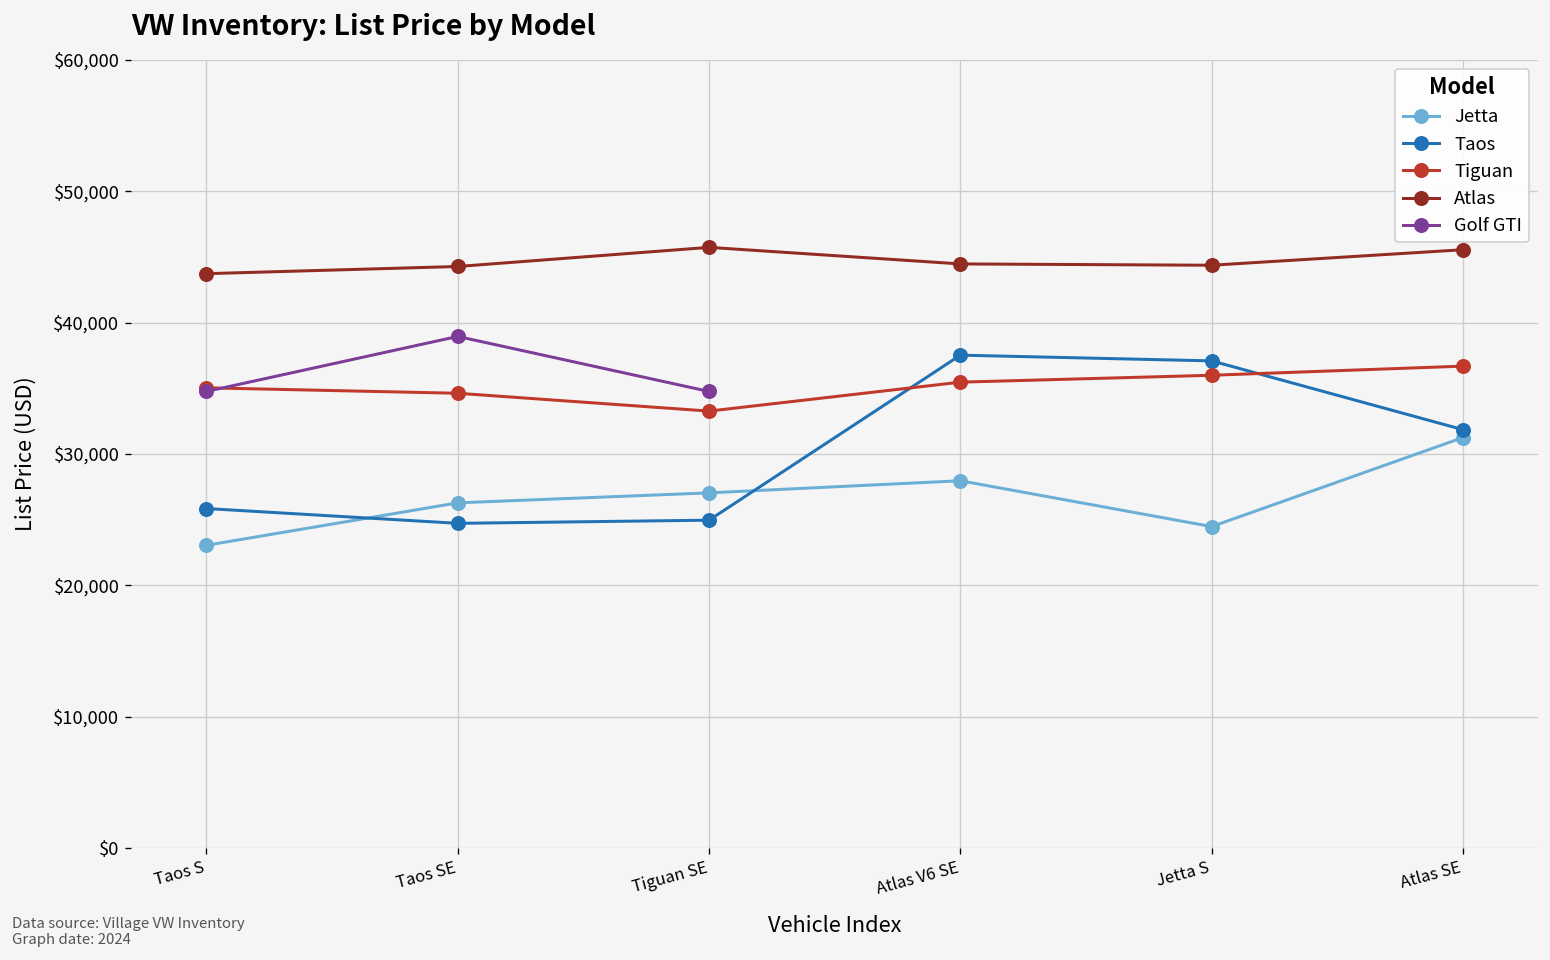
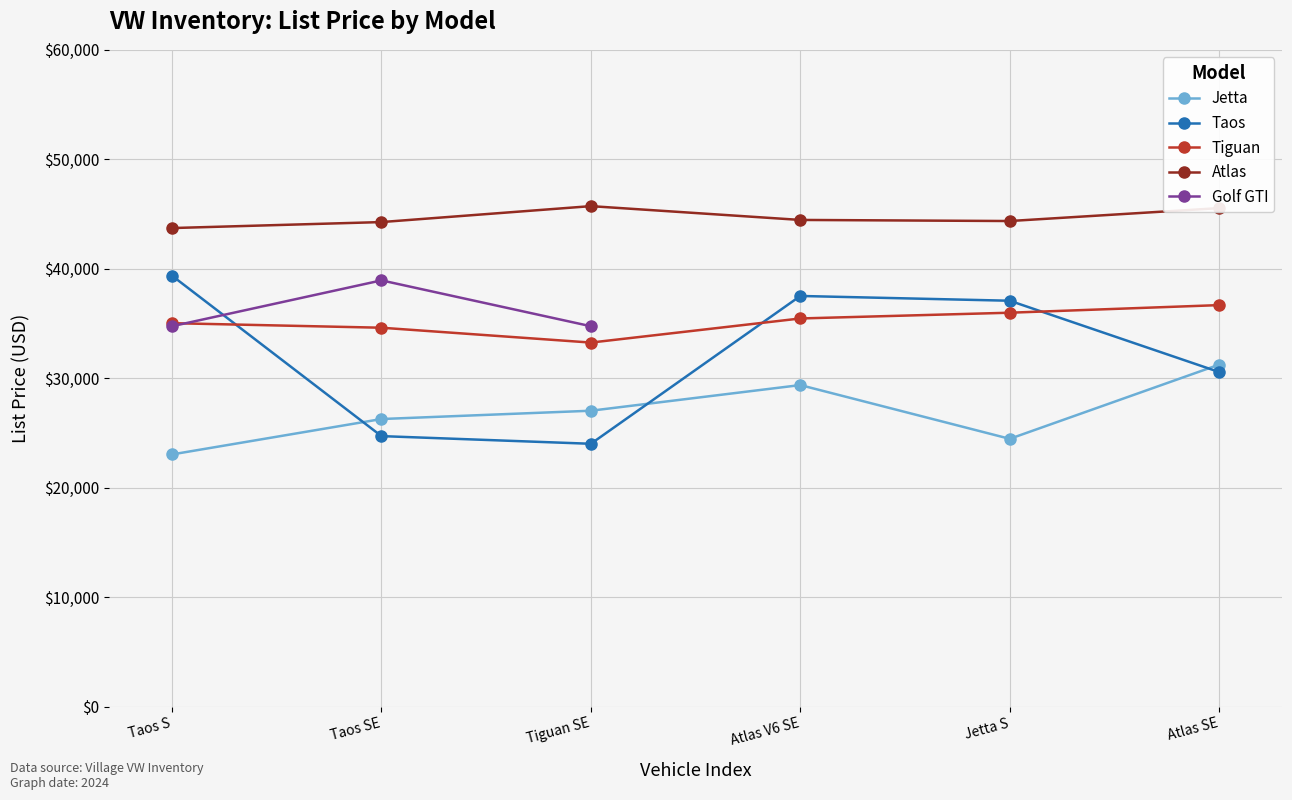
  {
    "Jetta": {
      "Taos S": "$23,000",
      "Taos SE": "$26,300",
      "Tiguan SE": "$27,000",
-     "Atlas V6 SE": "$28,000",
+     "Atlas V6 SE": "$29,400",
      "Jetta S": "$24,500",
      "Atlas SE": "$31,200"
    },
    "Taos": {
-     "Taos S": "$25,800",
+     "Taos S": "$39,400",
      "Taos SE": "$24,700",
-     "Tiguan SE": "$25,000",
+     "Tiguan SE": "$24,000",
      "Atlas V6 SE": "$37,500",
      "Jetta S": "$37,100",
-     "Atlas SE": "$31,800"
+     "Atlas SE": "$30,600"
    },
    "Golf GTI": {
      "Taos S": "$34,800",
      "Taos SE": "$38,900",
      "Tiguan SE": "$34,800"
    }
  }
